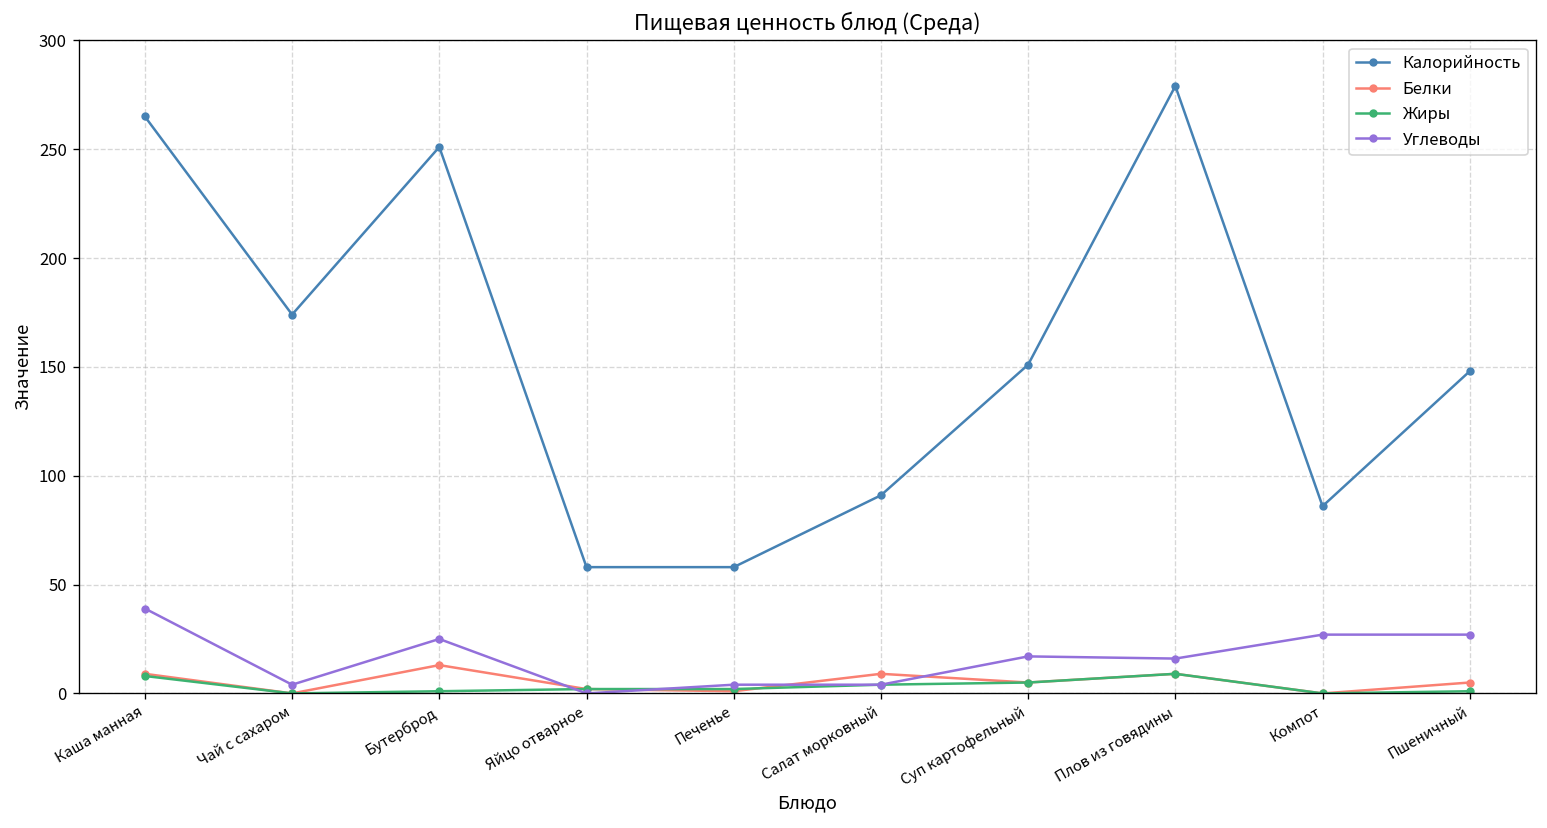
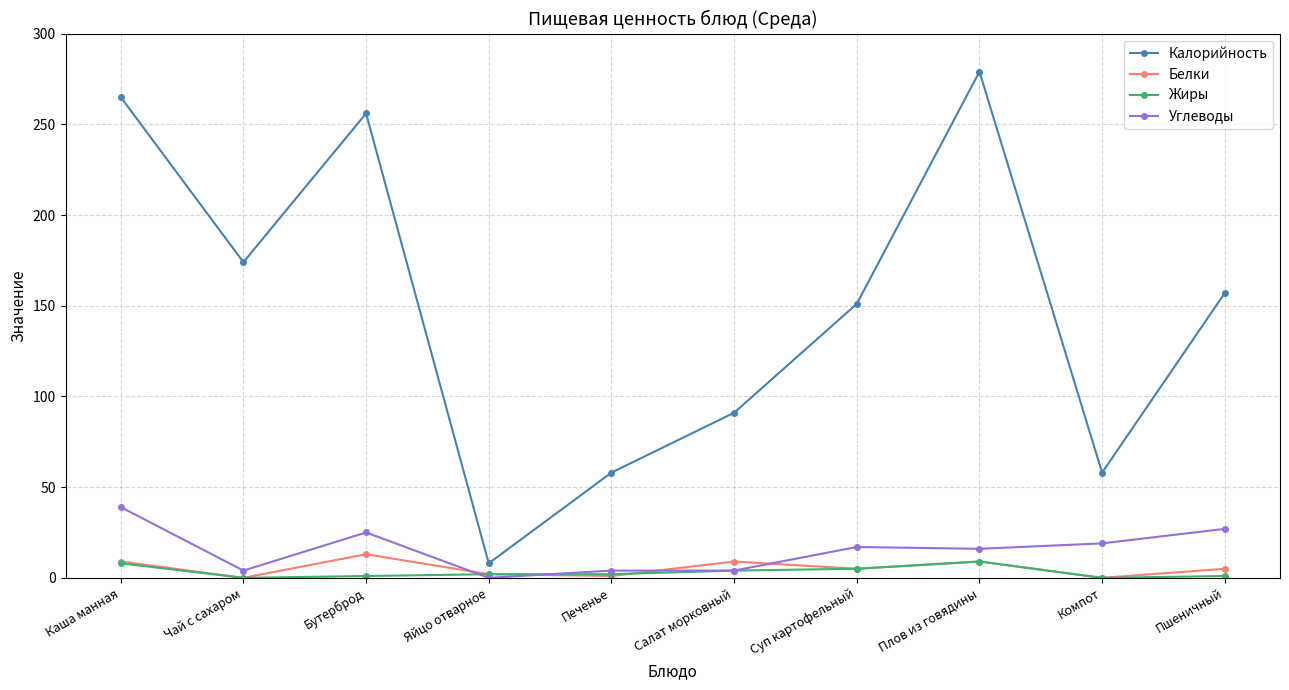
  {
    "Калорийность": {
      "Каша манная": 265,
      "Чай с сахаром": 174,
-     "Бутерброд": 251,
-     "Яйцо отварное": 58,
+     "Бутерброд": 256,
+     "Яйцо отварное": 8,
      "Печенье": 58,
      "Салат морковный": 91,
      "Суп картофельный": 151,
      "Плов из говядины": 279,
-     "Компот": 86,
-     "Пшеничный": 148
+     "Компот": 58,
+     "Пшеничный": 157
    },
    "Белки": {
      "Бутерброд": 13,
      "Салат морковный": 9,
      "Пшеничный": 5
    },
    "Жиры": {
      "Бутерброд": 1,
      "Пшеничный": 1
    },
    "Углеводы": {
      "Каша манная": 39,
      "Чай с сахаром": 4,
      "Бутерброд": 25,
      "Яйцо отварное": 0,
      "Печенье": 4,
      "Суп картофельный": 17,
      "Плов из говядины": 16,
-     "Компот": 27,
+     "Компот": 19,
      "Пшеничный": 27
    }
  }
